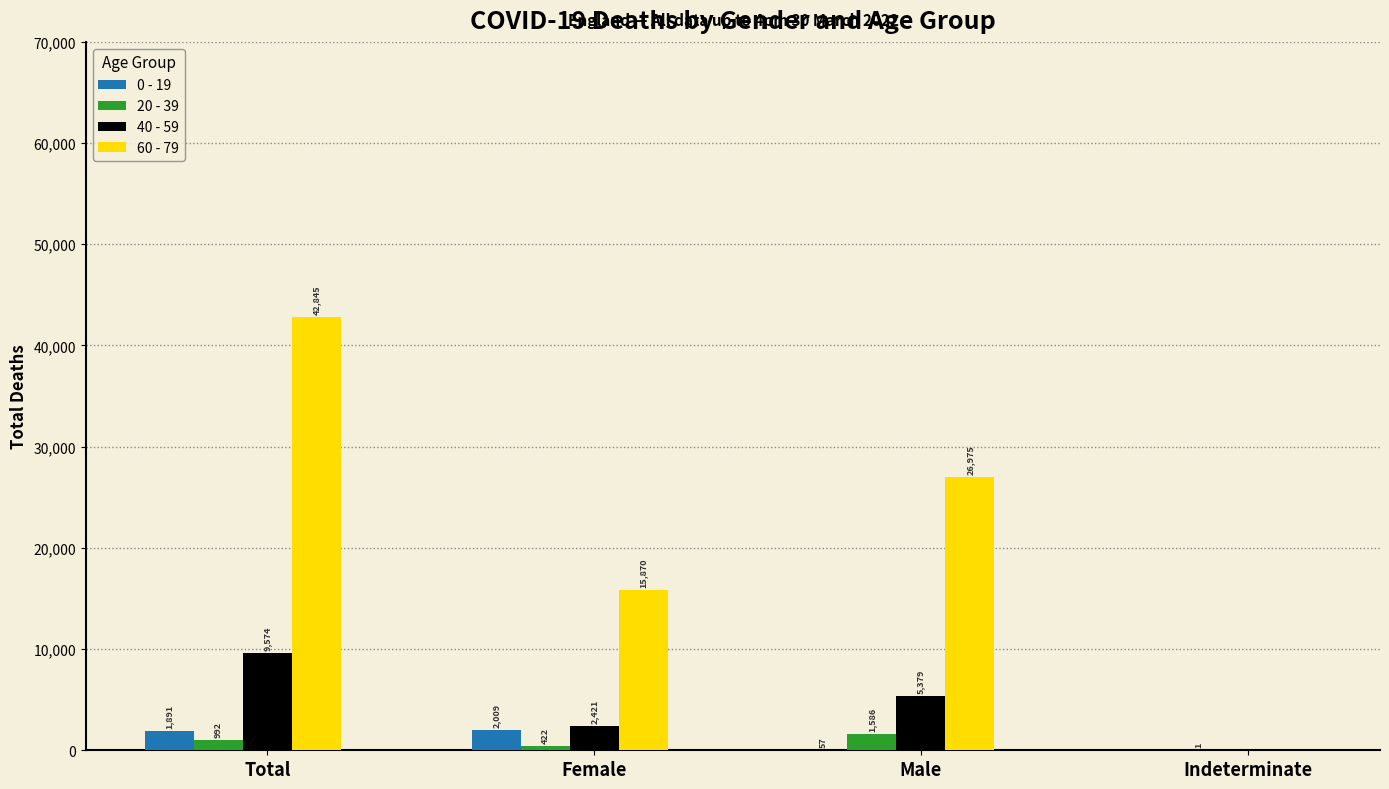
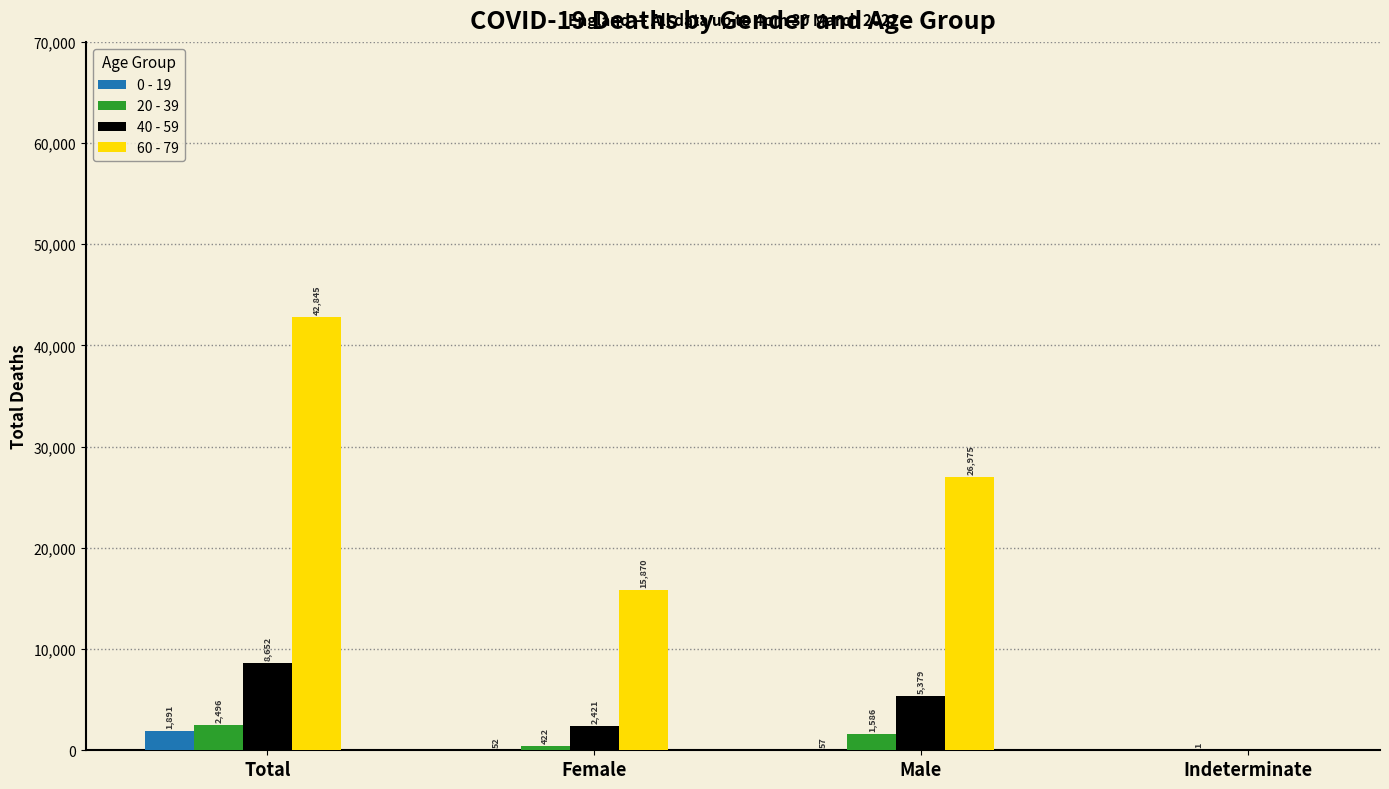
  {
    "0 - 19": {
      "Total": "1,891",
-     "Female": "2,009",
+     "Female": "52",
      "Male": "57"
    },
    "20 - 39": {
-     "Total": "992",
+     "Total": "2,496",
      "Female": "422",
      "Male": "1,586",
      "Indeterminate": "1"
    },
    "40 - 59": {
-     "Total": "9,574",
+     "Total": "8,652",
      "Female": "2,421",
      "Male": "5,379"
    },
    "60 - 79": {
      "Total": "42,845",
      "Female": "15,870",
      "Male": "26,975"
    }
  }
